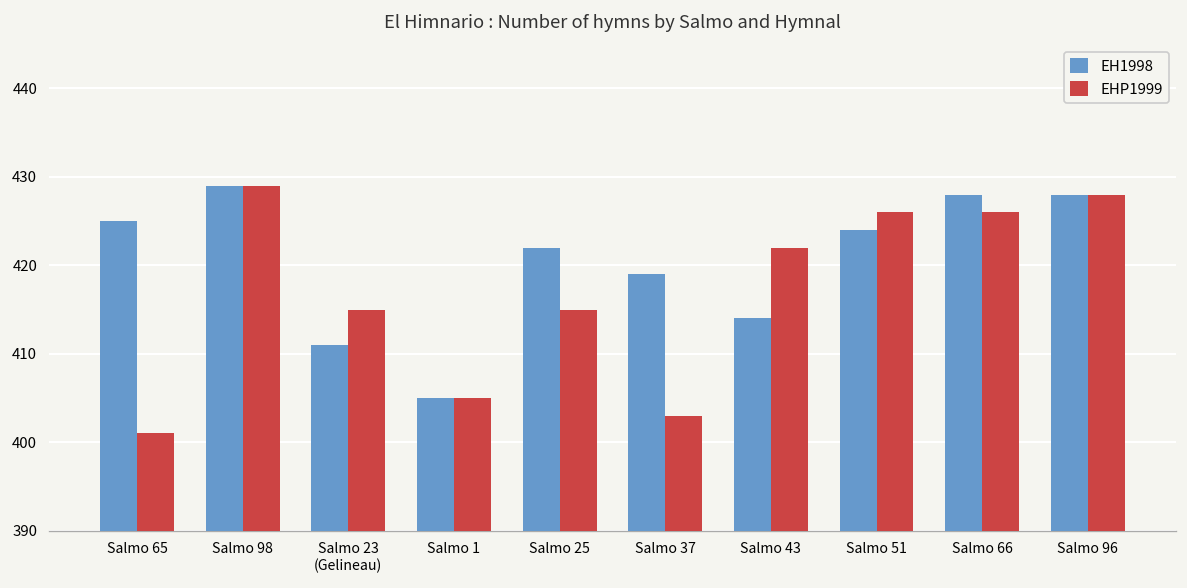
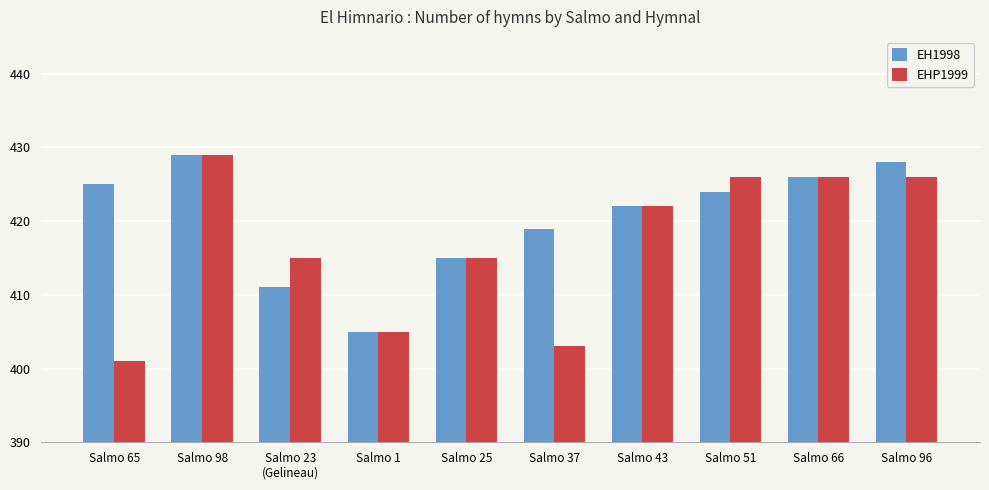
  {
    "EH1998": {
      "Salmo 65": 425,
      "Salmo 98": 429,
      "Salmo 23 (Gelineau)": 411,
      "Salmo 1": 405,
-     "Salmo 25": 422,
+     "Salmo 25": 415,
      "Salmo 37": 419,
-     "Salmo 43": 414,
+     "Salmo 43": 422,
      "Salmo 51": 424,
-     "Salmo 66": 428,
+     "Salmo 66": 426,
      "Salmo 96": 428
    },
    "EHP1999": {
      "Salmo 65": 401,
      "Salmo 98": 429,
      "Salmo 23 (Gelineau)": 415,
      "Salmo 1": 405,
      "Salmo 25": 415,
      "Salmo 37": 403,
      "Salmo 43": 422,
      "Salmo 51": 426,
      "Salmo 66": 426,
-     "Salmo 96": 428
+     "Salmo 96": 426
    }
  }
